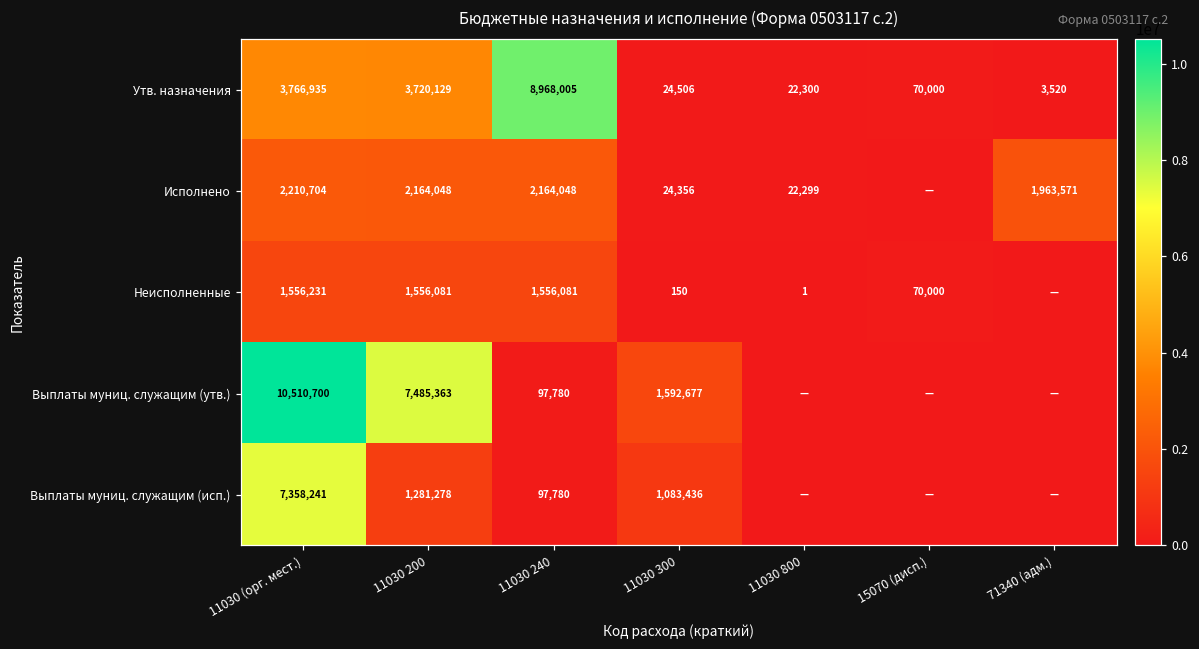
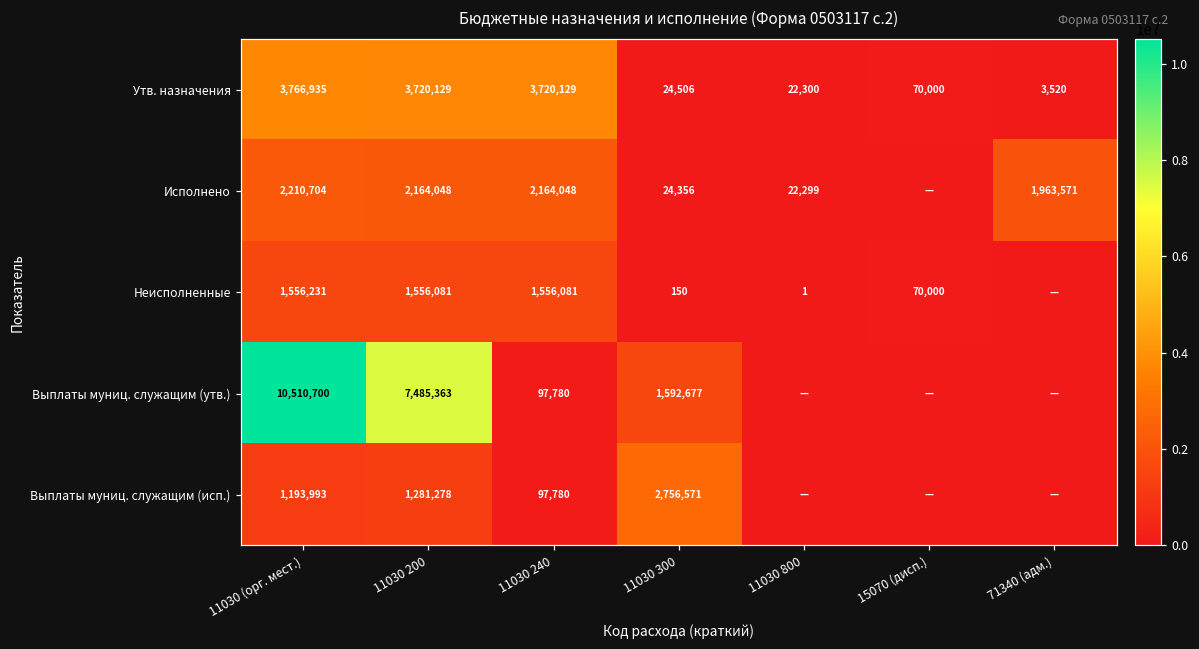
  {
    "Утв. назначения": {
      "11030 (орг. мест.)": "3,766,935",
      "11030 200": "3,720,129",
-     "11030 240": "8,968,005",
+     "11030 240": "3,720,129",
      "11030 300": "24,506",
      "11030 800": "22,300",
      "15070 (дисп.)": "70,000",
      "71340 (адм.)": "3,520"
    },
    "Исполнено": {
      "11030 (орг. мест.)": "2,210,704",
      "11030 200": "2,164,048",
      "11030 240": "2,164,048",
      "11030 300": "24,356",
      "11030 800": "22,299",
      "71340 (адм.)": "1,963,571"
    },
    "Неисполненные": {
      "11030 (орг. мест.)": "1,556,231",
      "11030 200": "1,556,081",
      "11030 240": "1,556,081",
      "11030 300": "150",
      "11030 800": "1",
      "15070 (дисп.)": "70,000"
    },
    "Выплаты муниц. служащим (утв.)": {
      "11030 (орг. мест.)": "10,510,700",
      "11030 200": "7,485,363",
      "11030 240": "97,780",
      "11030 300": "1,592,677"
    },
    "Выплаты муниц. служащим (исп.)": {
-     "11030 (орг. мест.)": "7,358,241",
+     "11030 (орг. мест.)": "1,193,993",
      "11030 200": "1,281,278",
      "11030 240": "97,780",
-     "11030 300": "1,083,436"
+     "11030 300": "2,756,571"
    }
  }
